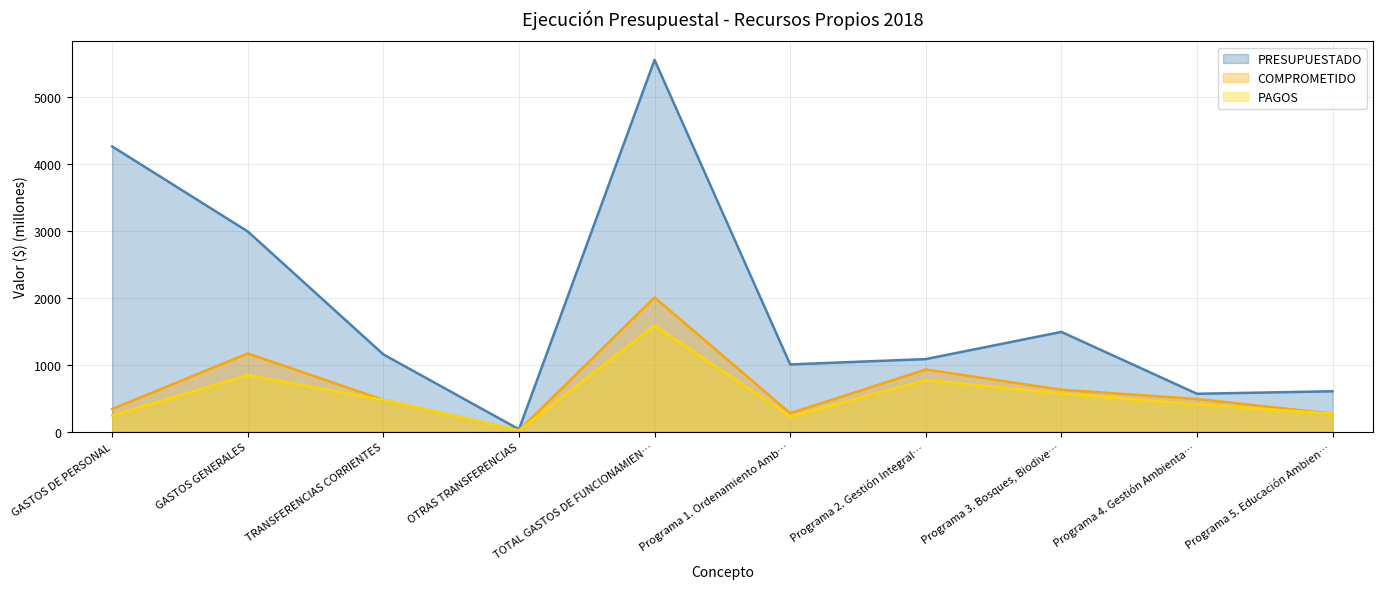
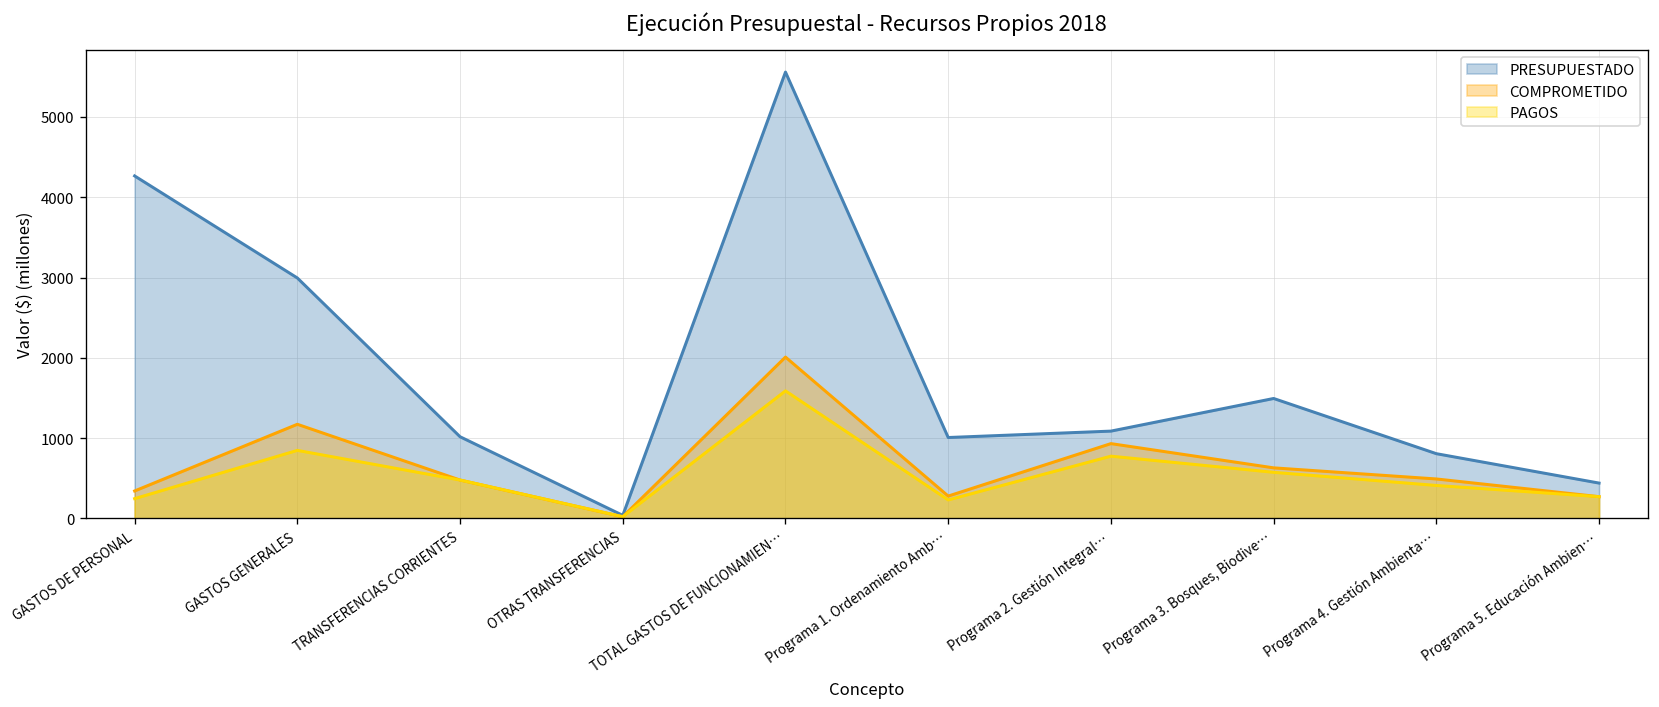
  {
    "PRESUPUESTADO": {
      "GASTOS DE PERSONAL": 4300,
      "GASTOS GENERALES": 3000,
-     "TRANSFERENCIAS CORRIENTES": 1200,
+     "TRANSFERENCIAS CORRIENTES": 1000,
      "TOTAL GASTOS DE FUNCIONAMIEN…": 5600,
      "Programa 1. Ordenamiento Amb…": 1000,
      "Programa 2. Gestión Integral…": 1100,
      "Programa 3. Bosques, Biodive…": 1500,
-     "Programa 4. Gestión Ambienta…": 600,
-     "Programa 5. Educación Ambien…": 600
+     "Programa 4. Gestión Ambienta…": 800,
+     "Programa 5. Educación Ambien…": 400
    }
  }
